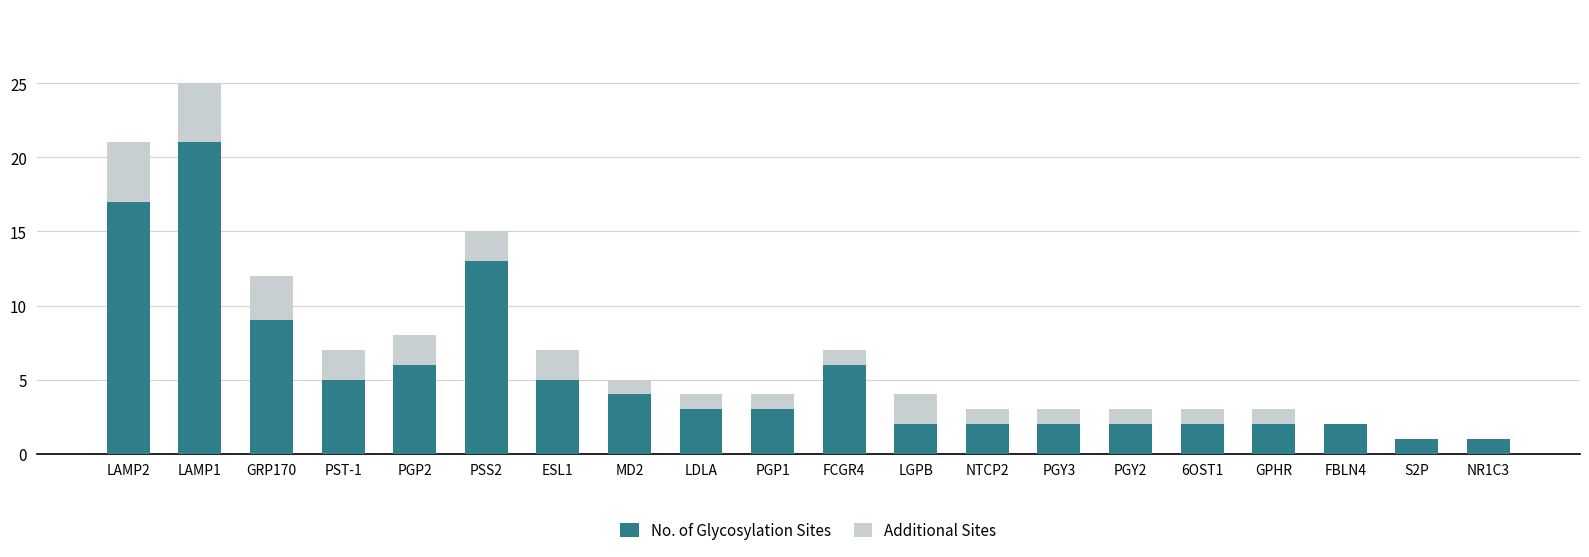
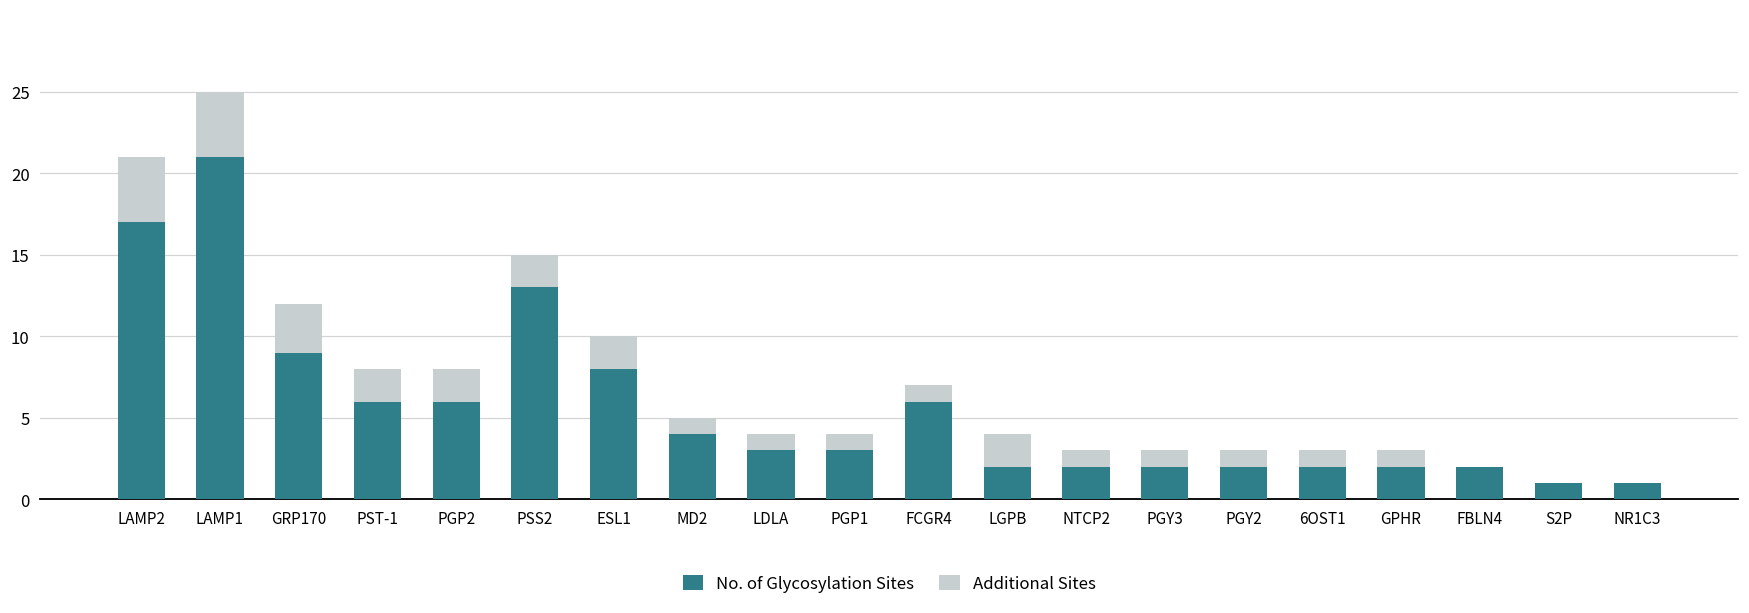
  {
    "No. of Glycosylation Sites": {
      "LAMP2": 17,
      "LAMP1": 21,
      "GRP170": 9,
-     "PST-1": 5,
+     "PST-1": 6,
      "PGP2": 6,
      "PSS2": 13,
-     "ESL1": 5,
+     "ESL1": 8,
      "MD2": 4,
      "LDLA": 3,
      "PGP1": 3,
      "FCGR4": 6,
      "LGPB": 2,
      "NTCP2": 2,
      "PGY3": 2,
      "PGY2": 2,
      "6OST1": 2,
      "GPHR": 2,
      "FBLN4": 2,
      "S2P": 1,
      "NR1C3": 1
    },
    "Additional Sites": {
      "LAMP2": 4,
      "LAMP1": 4,
      "GRP170": 3,
      "PST-1": 2,
      "PGP2": 2,
      "PSS2": 2,
      "ESL1": 2,
      "MD2": 1,
      "LDLA": 1,
      "PGP1": 1,
      "FCGR4": 1,
      "LGPB": 2,
      "NTCP2": 1,
      "PGY3": 1,
      "PGY2": 1,
      "6OST1": 1,
      "GPHR": 1,
      "FBLN4": 0,
      "S2P": 0,
      "NR1C3": 0
    }
  }
